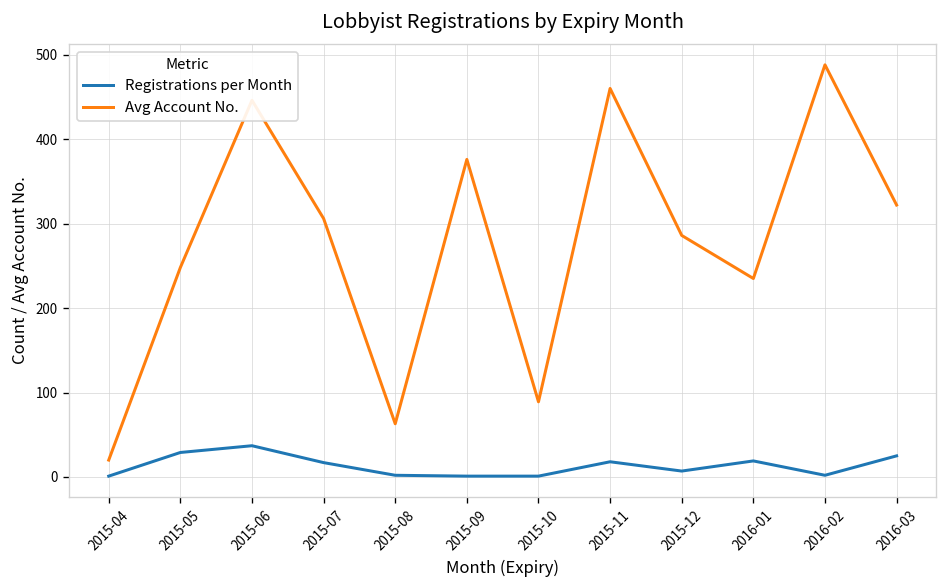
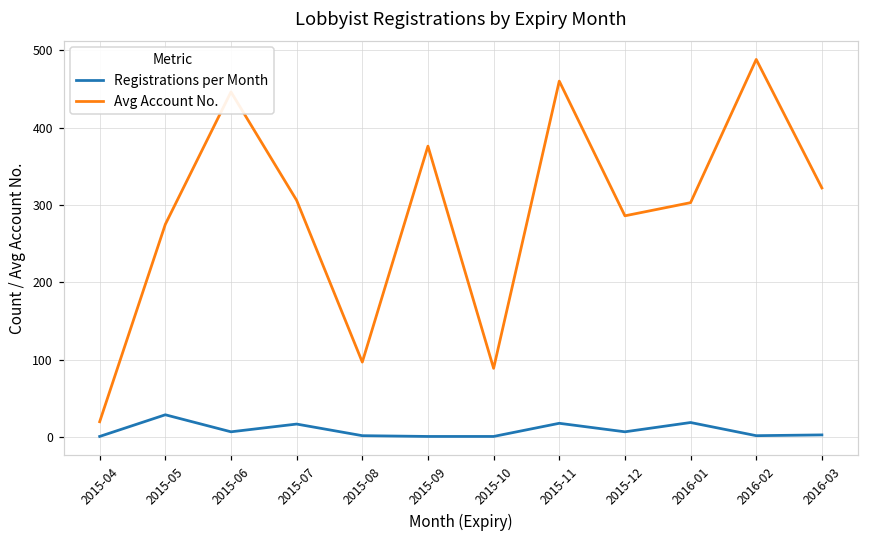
  {
    "Registrations per Month": {
      "2015-04": 0,
      "2015-05": 30,
-     "2015-06": 40,
+     "2015-06": 10,
      "2015-07": 20,
      "2015-08": 0,
      "2015-09": 0,
      "2015-10": 0,
      "2015-11": 20,
      "2015-12": 10,
      "2016-01": 20,
      "2016-02": 0,
-     "2016-03": 30
+     "2016-03": 0
    },
    "Avg Account No.": {
      "2015-04": 20,
-     "2015-05": 250,
+     "2015-05": 280,
      "2015-07": 310,
-     "2015-08": 60,
+     "2015-08": 100,
      "2015-09": 380,
      "2015-10": 90,
      "2015-11": 460,
      "2015-12": 290,
-     "2016-01": 240,
+     "2016-01": 300,
      "2016-02": 490,
      "2016-03": 320
    }
  }
